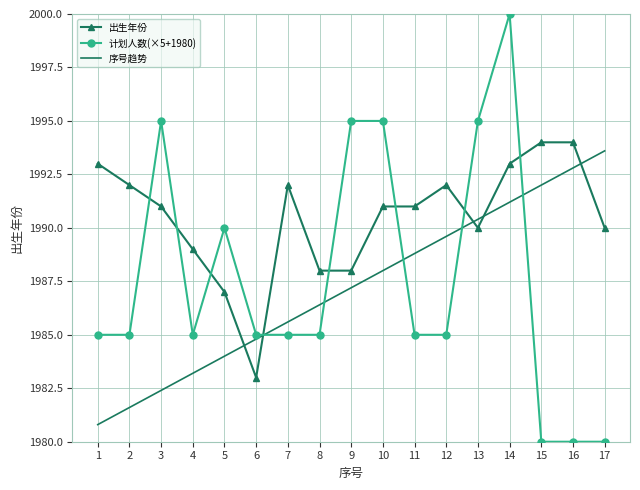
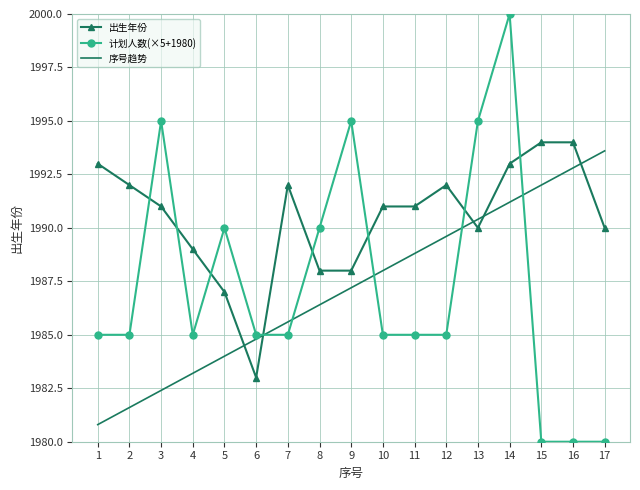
  {
    "计划人数(×5+1980)": {
      "1": 1985.0,
      "2": 1985.0,
      "3": 1995.0,
      "4": 1985.0,
      "5": 1990.0,
      "6": 1985.0,
      "7": 1985.0,
-     "8": 1985.0,
+     "8": 1990.0,
      "9": 1995.0,
-     "10": 1995.0,
+     "10": 1985.0,
      "11": 1985.0,
      "12": 1985.0,
      "13": 1995.0,
      "14": 2000.0,
      "15": 1980.0,
      "16": 1980.0,
      "17": 1980.0
    }
  }
